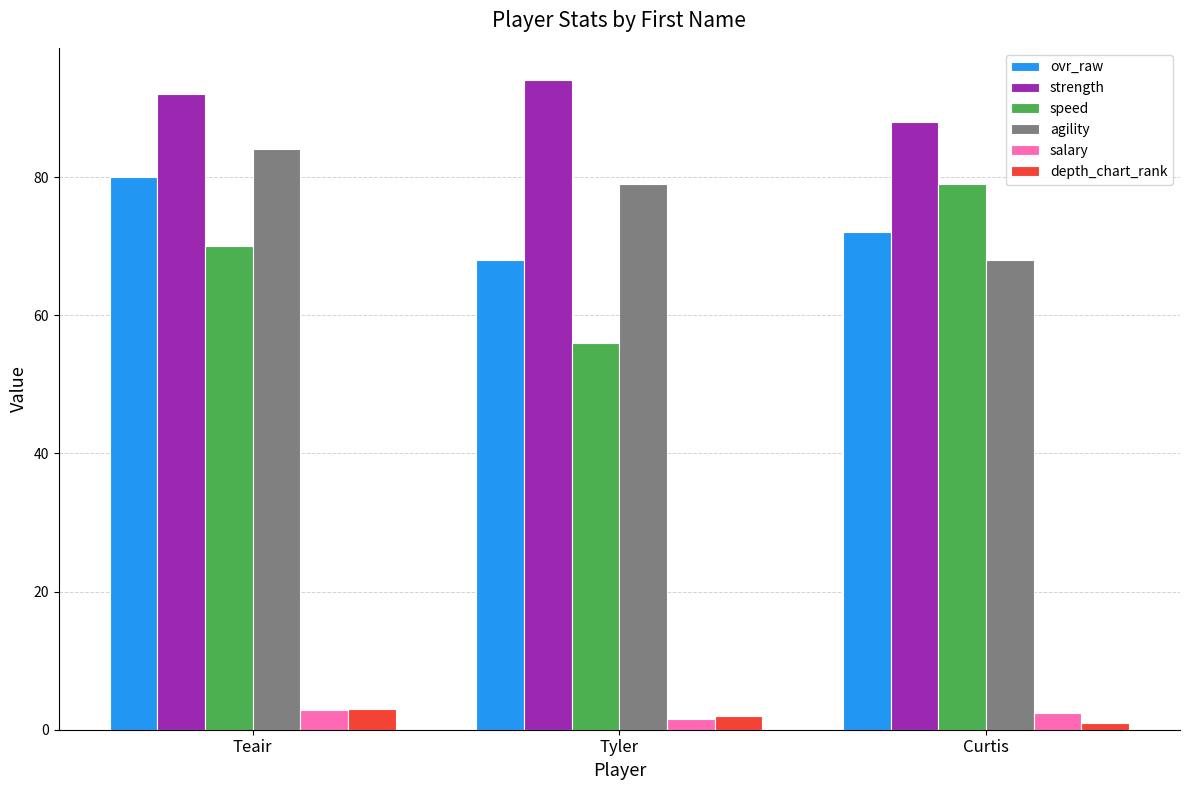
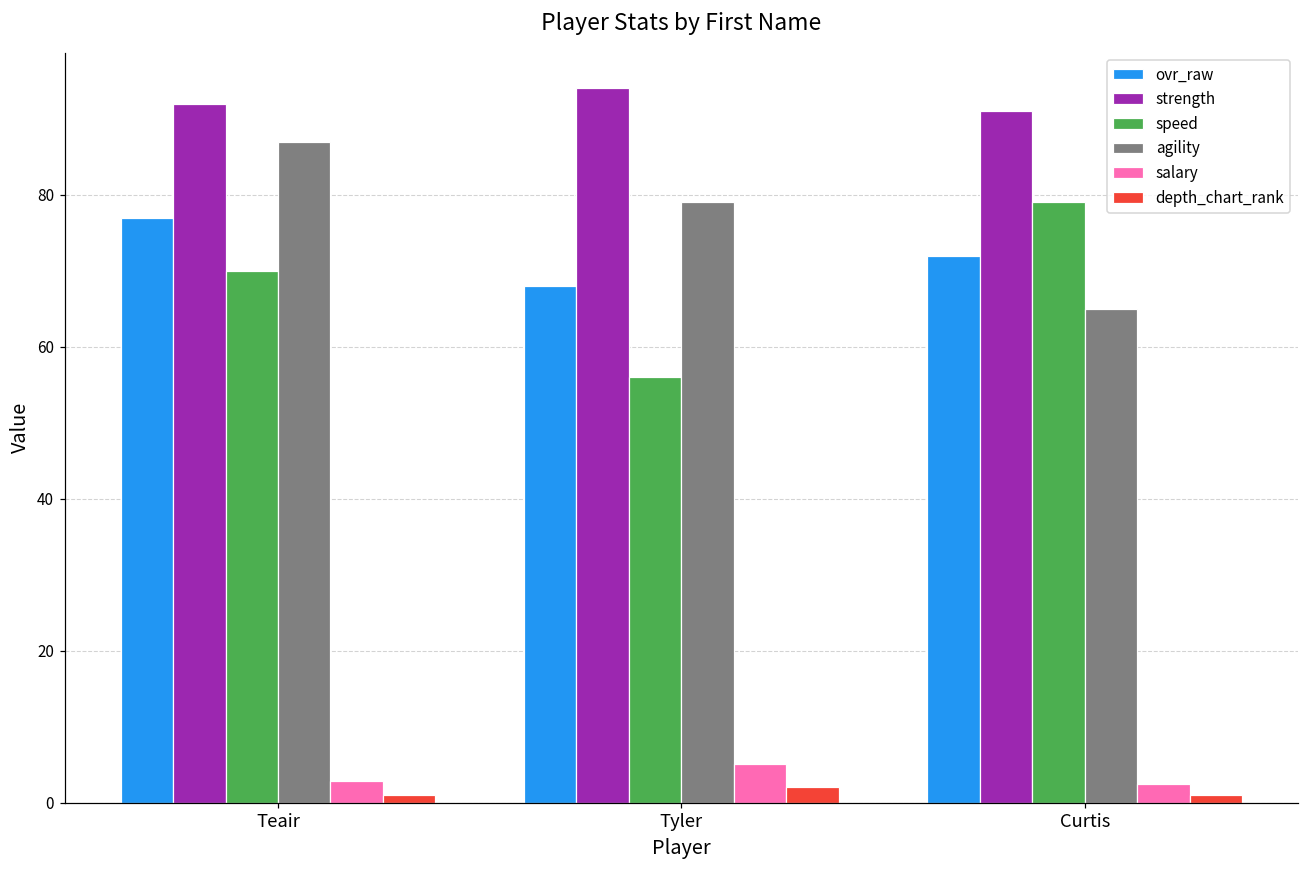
  {
    "ovr_raw": {
-     "Teair": 80,
+     "Teair": 77,
      "Tyler": 68,
      "Curtis": 72
    },
    "strength": {
      "Teair": 92,
      "Tyler": 94,
-     "Curtis": 88
+     "Curtis": 91
    },
    "speed": {
      "Teair": 70,
      "Tyler": 56,
      "Curtis": 79
    },
    "agility": {
-     "Teair": 84,
+     "Teair": 87,
      "Tyler": 79,
-     "Curtis": 68
+     "Curtis": 65
    },
    "salary": {
      "Teair": 3,
-     "Tyler": 2,
+     "Tyler": 5,
      "Curtis": 2
    },
    "depth_chart_rank": {
-     "Teair": 3,
+     "Teair": 1,
      "Tyler": 2,
      "Curtis": 1
    }
  }
